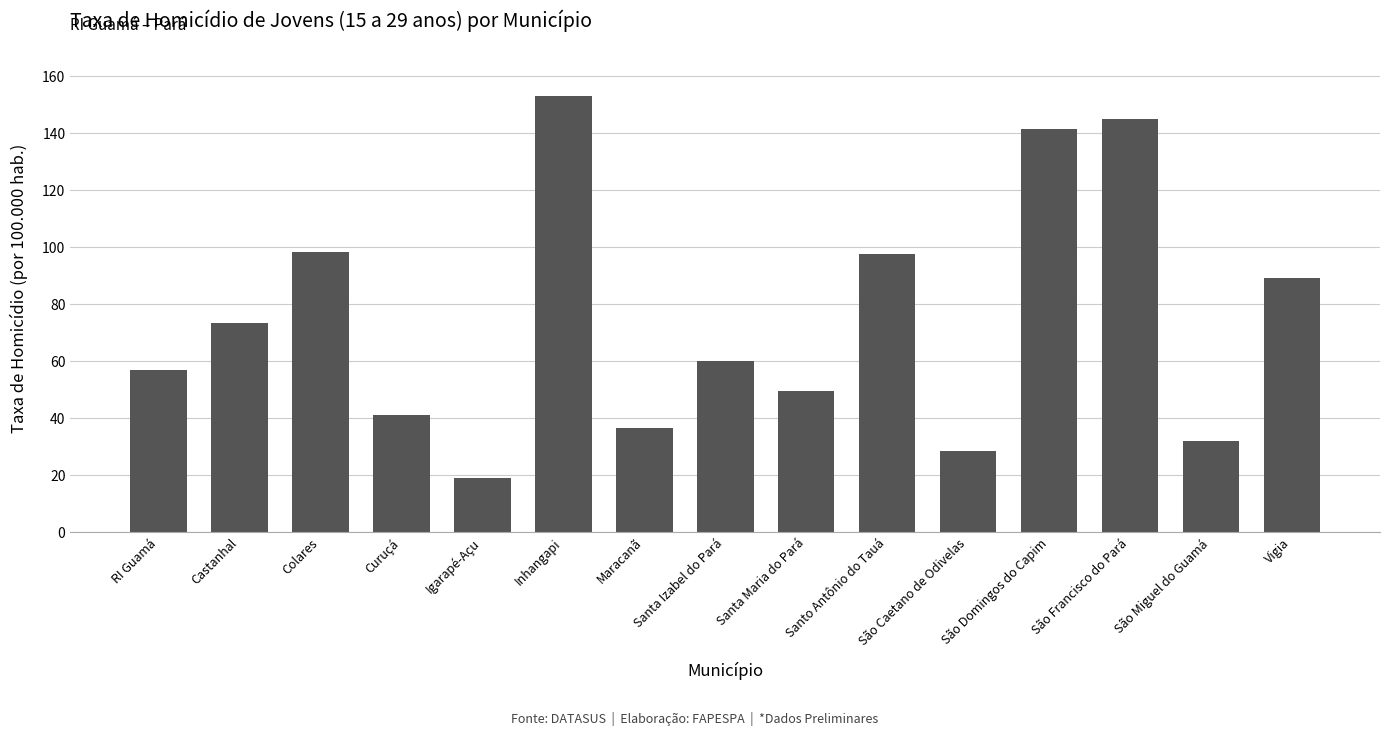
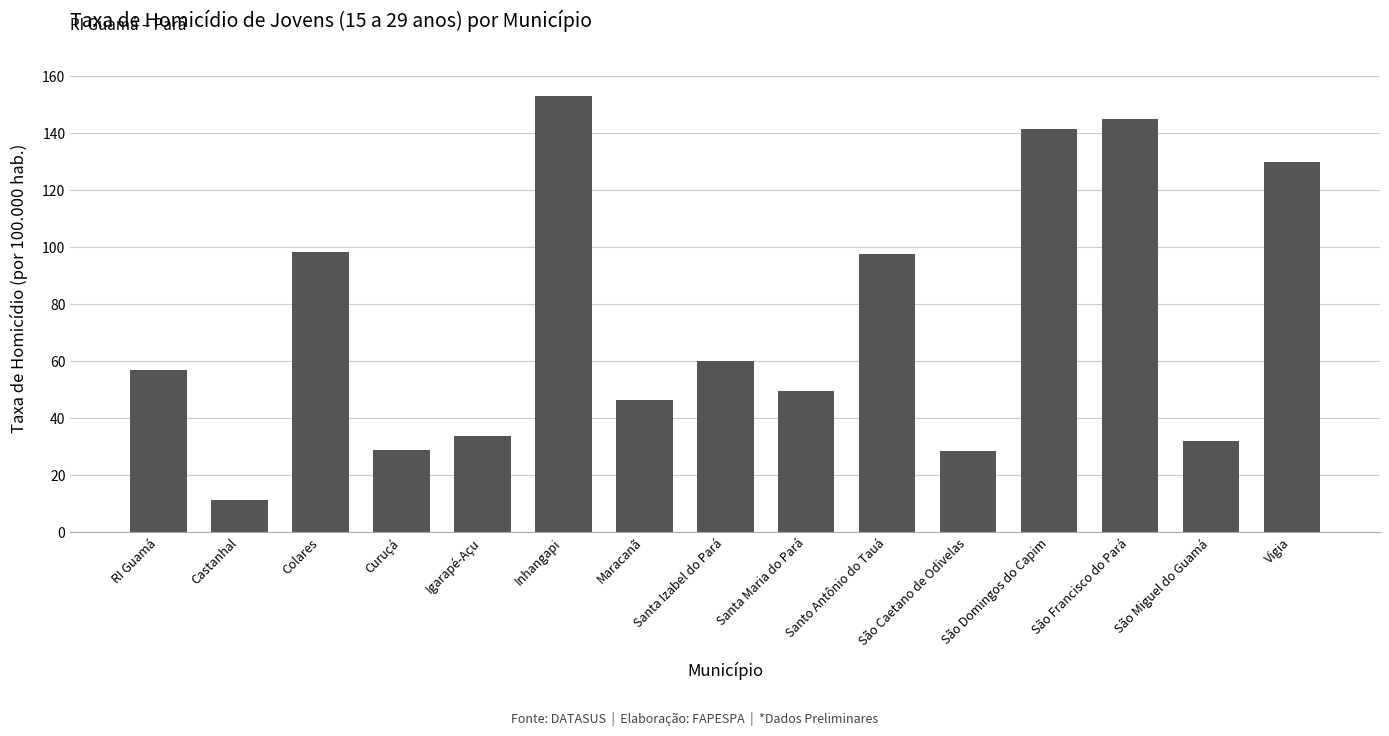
  {
    "RI Guamá": 57,
-   "Castanhal": 73,
+   "Castanhal": 11,
    "Colares": 98,
-   "Curuçá": 41,
-   "Igarapé-Açu": 19,
+   "Curuçá": 29,
+   "Igarapé-Açu": 34,
    "Inhangapi": 153,
-   "Maracanã": 37,
+   "Maracanã": 46,
    "Santa Izabel do Pará": 60,
    "Santa Maria do Pará": 50,
    "Santo Antônio do Tauá": 98,
    "São Caetano de Odivelas": 29,
    "São Domingos do Capim": 142,
    "São Francisco do Pará": 145,
    "São Miguel do Guamá": 32,
-   "Vigia": 89
+   "Vigia": 130
  }
